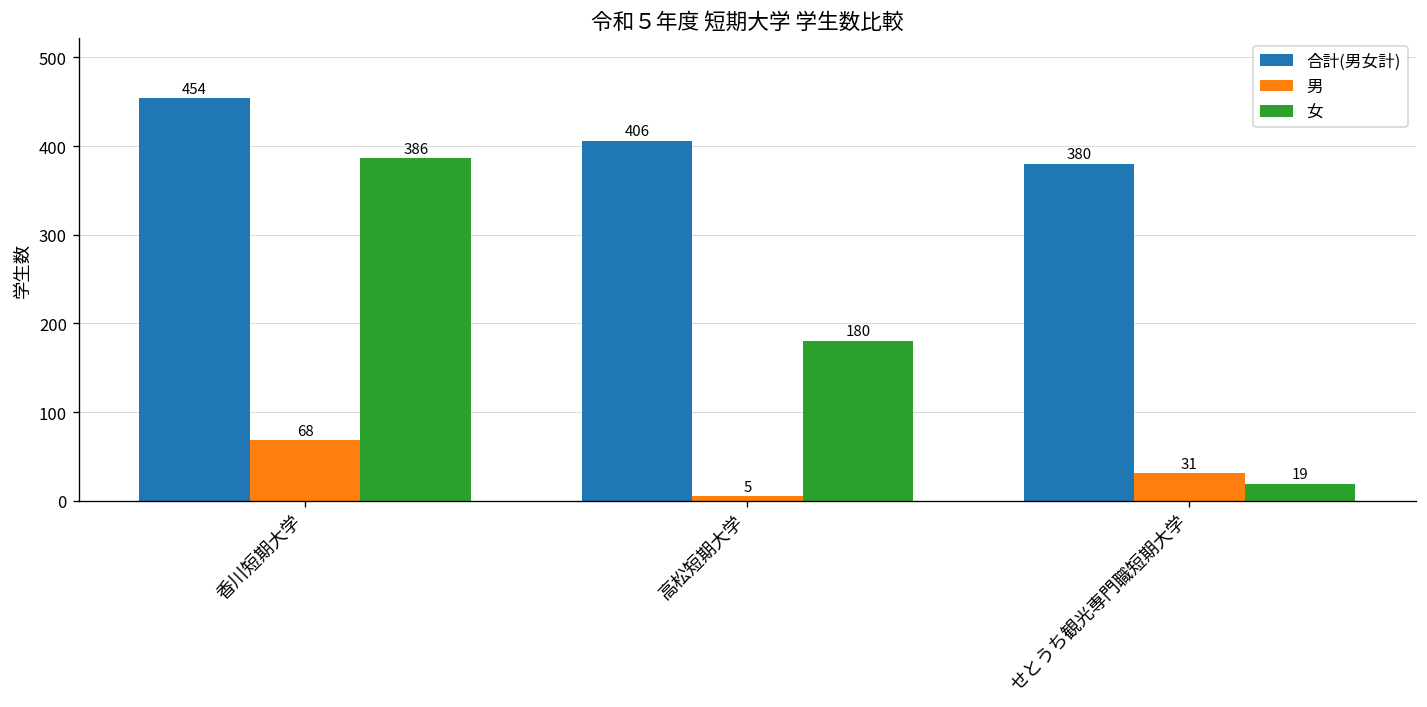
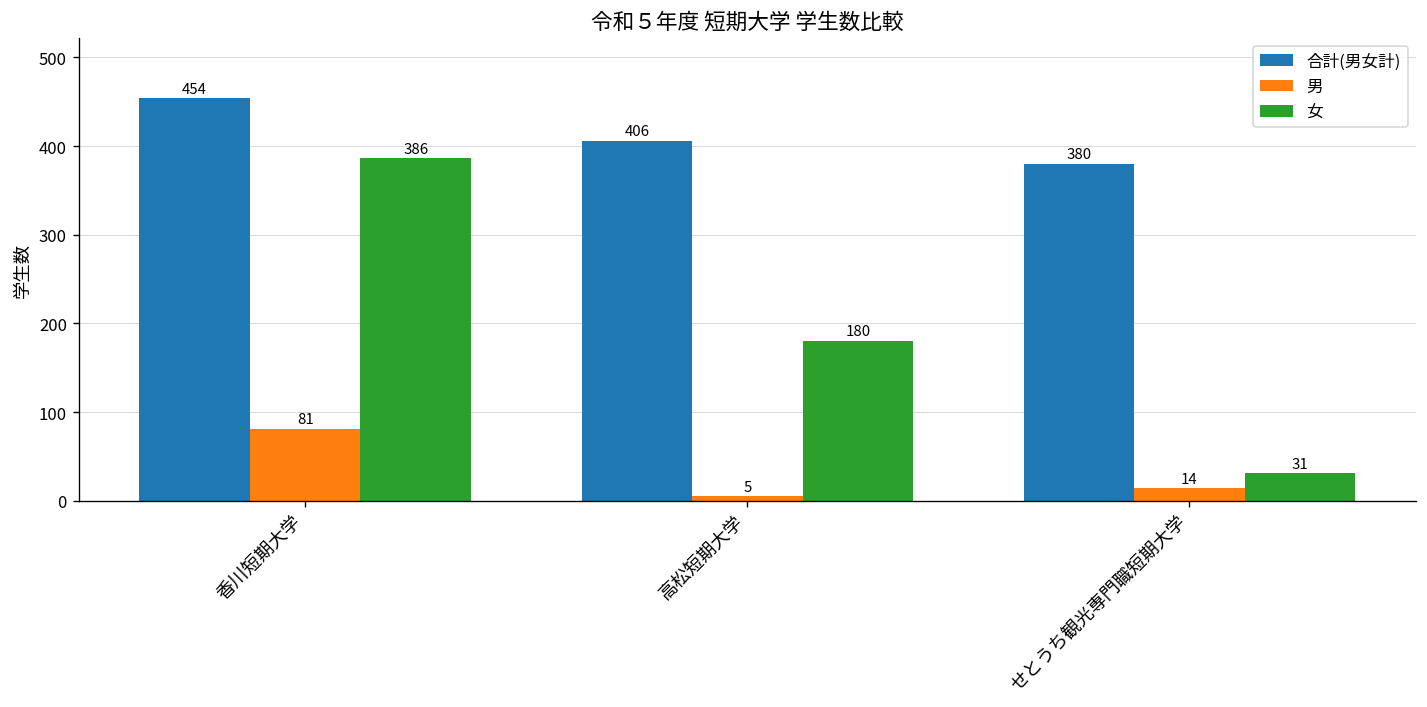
  {
    "合計(男女計)": {
      "香川短期大学": 454,
      "高松短期大学": 406,
      "せとうち観光専門職短期大学": 380
    },
    "男": {
-     "香川短期大学": 68,
+     "香川短期大学": 81,
      "高松短期大学": 5,
-     "せとうち観光専門職短期大学": 31
+     "せとうち観光専門職短期大学": 14
    },
    "女": {
      "香川短期大学": 386,
      "高松短期大学": 180,
-     "せとうち観光専門職短期大学": 19
+     "せとうち観光専門職短期大学": 31
    }
  }
